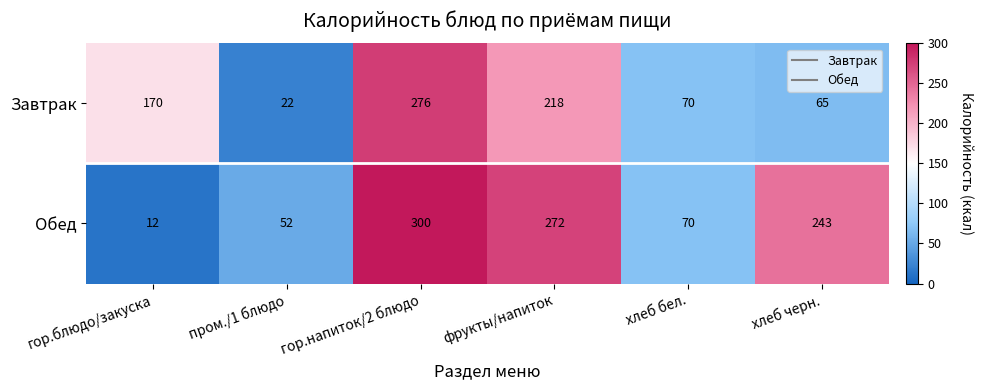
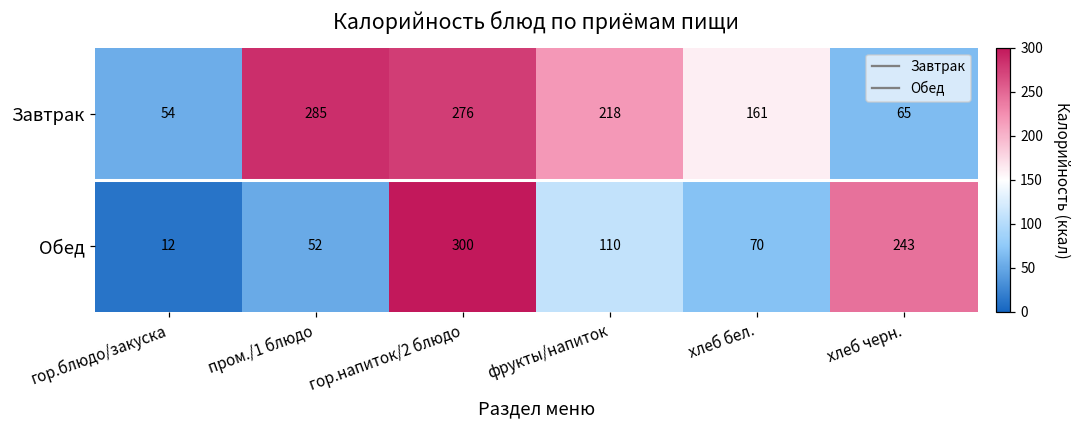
  {
    "Завтрак": {
-     "гор.блюдо/закуска": 170,
-     "пром./1 блюдо": 22,
+     "гор.блюдо/закуска": 54,
+     "пром./1 блюдо": 285,
      "гор.напиток/2 блюдо": 276,
      "фрукты/напиток": 218,
-     "хлеб бел.": 70,
+     "хлеб бел.": 161,
      "хлеб черн.": 65
    },
    "Обед": {
      "гор.блюдо/закуска": 12,
      "пром./1 блюдо": 52,
      "гор.напиток/2 блюдо": 300,
-     "фрукты/напиток": 272,
+     "фрукты/напиток": 110,
      "хлеб бел.": 70,
      "хлеб черн.": 243
    }
  }
